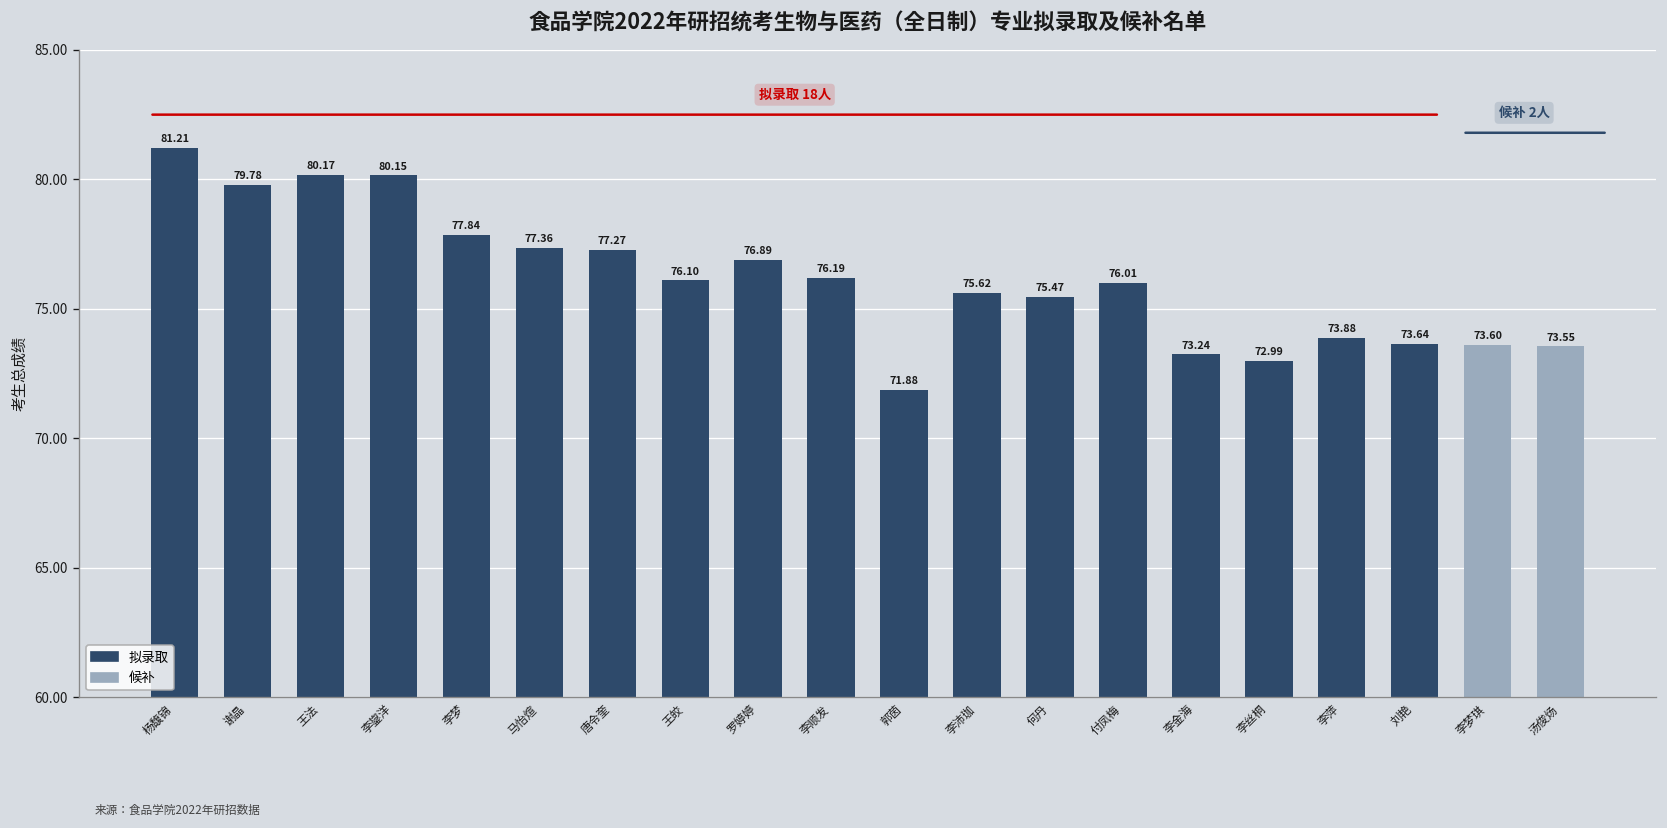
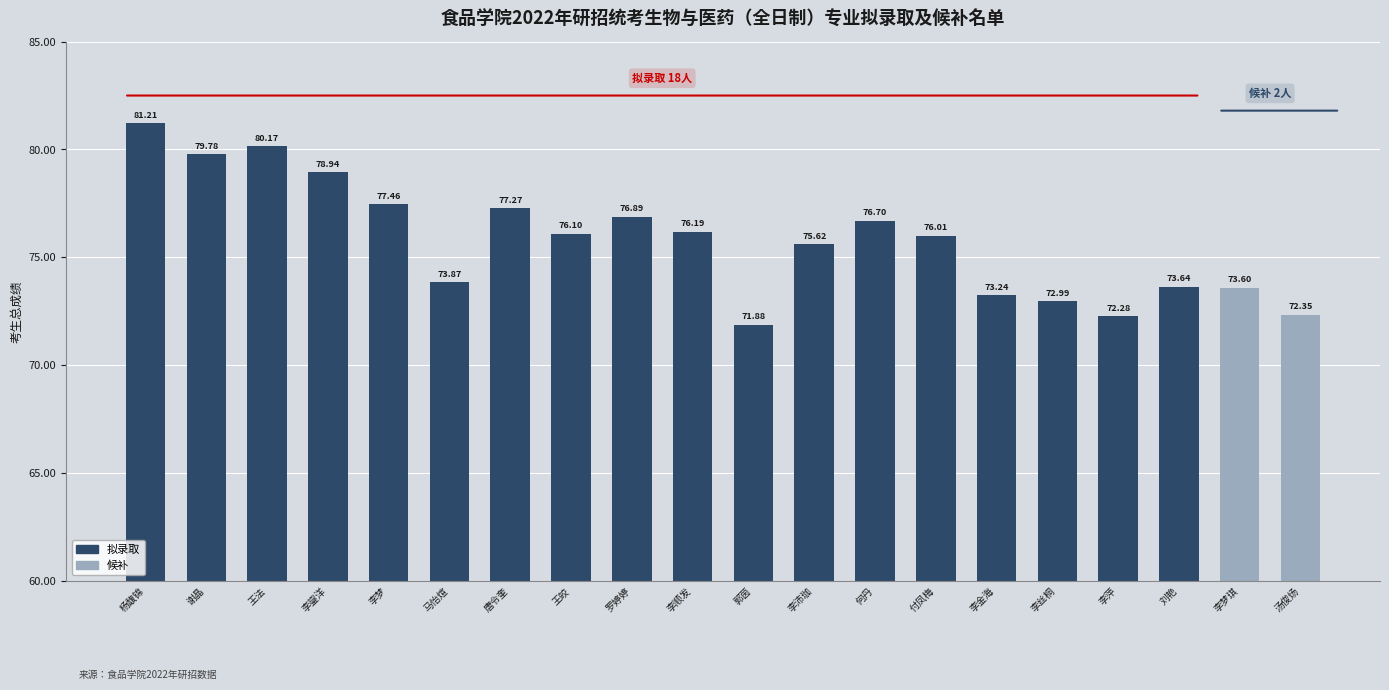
  {
    "杨馥锦": 81.21,
    "谢晶": 79.78,
    "王法": 80.17,
-   "李鋆洋": 80.15,
-   "李梦": 77.84,
-   "马怡煊": 77.36,
+   "李鋆洋": 78.94,
+   "李梦": 77.46,
+   "马怡煊": 73.87,
    "唐令奎": 77.27,
    "王皎": 76.10,
    "罗婷婷": 76.89,
    "李顺发": 76.19,
    "郭茵": 71.88,
    "李沛珈": 75.62,
-   "何丹": 75.47,
+   "何丹": 76.70,
    "付凤梅": 76.01,
    "李金海": 73.24,
    "李丝桐": 72.99,
-   "李萍": 73.88,
+   "李萍": 72.28,
    "刘艳": 73.64,
    "李梦琪": 73.60,
-   "汤俊炀": 73.55
+   "汤俊炀": 72.35
  }
